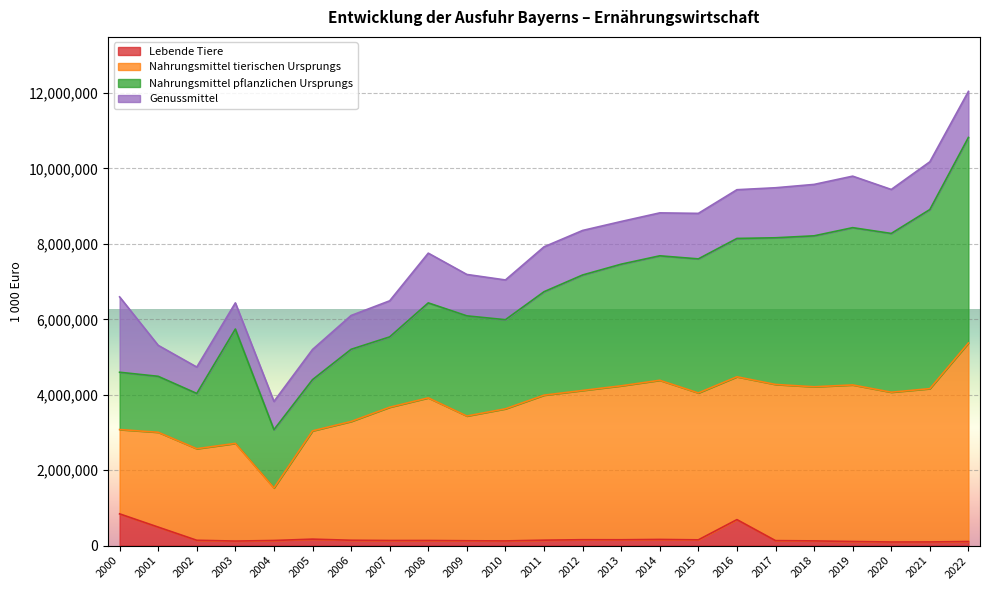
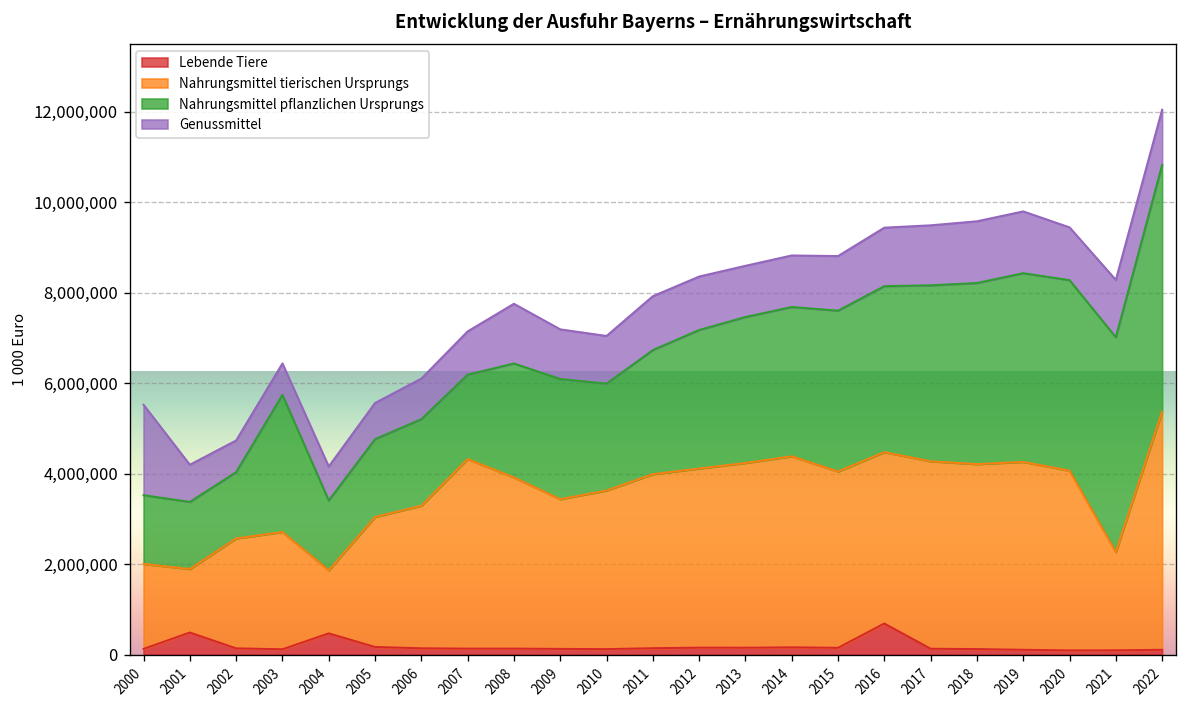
  {
    "Lebende Tiere": {
-     "2000": "800,000",
+     "2000": "100,000",
      "2001": "500,000",
      "2002": "100,000",
      "2003": "100,000",
-     "2004": "100,000",
+     "2004": "500,000",
      "2005": "200,000",
      "2006": "100,000",
      "2007": "100,000",
      "2008": "100,000",
      "2009": "100,000",
      "2010": "100,000",
      "2011": "100,000",
      "2012": "200,000",
      "2013": "200,000",
      "2014": "200,000",
      "2015": "200,000",
      "2016": "700,000",
      "2017": "100,000",
      "2018": "100,000",
      "2019": "100,000",
      "2020": "100,000",
      "2021": "100,000",
      "2022": "100,000"
    },
    "Nahrungsmittel tierischen Ursprungs": {
-     "2000": "2,200,000",
-     "2001": "2,500,000",
+     "2000": "1,900,000",
+     "2001": "1,400,000",
      "2002": "2,400,000",
      "2003": "2,600,000",
      "2004": "1,400,000",
      "2005": "2,900,000",
      "2006": "3,100,000",
-     "2007": "3,500,000",
+     "2007": "4,200,000",
      "2008": "3,800,000",
      "2009": "3,300,000",
      "2010": "3,500,000",
      "2011": "3,800,000",
      "2012": "4,000,000",
      "2013": "4,100,000",
      "2014": "4,200,000",
      "2015": "3,900,000",
      "2016": "3,800,000",
      "2017": "4,100,000",
      "2018": "4,100,000",
      "2019": "4,200,000",
      "2020": "4,000,000",
-     "2021": "4,100,000",
+     "2021": "2,200,000",
      "2022": "5,300,000"
    },
    "Nahrungsmittel pflanzlichen Ursprungs": {
      "2000": "1,500,000",
      "2001": "1,500,000",
      "2002": "1,500,000",
      "2003": "3,000,000",
      "2004": "1,500,000",
-     "2005": "1,400,000",
+     "2005": "1,700,000",
      "2006": "1,900,000",
      "2007": "1,900,000",
      "2008": "2,500,000",
      "2009": "2,700,000",
      "2010": "2,400,000",
      "2011": "2,700,000",
      "2012": "3,100,000",
      "2013": "3,200,000",
      "2014": "3,300,000",
      "2015": "3,600,000",
      "2016": "3,700,000",
      "2017": "3,900,000",
      "2018": "4,000,000",
      "2019": "4,200,000",
      "2020": "4,200,000",
      "2021": "4,700,000",
      "2022": "5,500,000"
    },
    "Genussmittel": {
      "2000": "2,000,000",
      "2001": "800,000",
      "2002": "700,000",
      "2003": "700,000",
      "2004": "700,000",
      "2005": "800,000",
      "2006": "900,000",
      "2007": "1,000,000",
      "2008": "1,300,000",
      "2009": "1,100,000",
      "2010": "1,100,000",
      "2011": "1,200,000",
      "2012": "1,200,000",
      "2013": "1,100,000",
      "2014": "1,100,000",
      "2015": "1,200,000",
      "2016": "1,300,000",
      "2017": "1,300,000",
      "2018": "1,400,000",
      "2019": "1,400,000",
      "2020": "1,200,000",
      "2021": "1,300,000",
      "2022": "1,200,000"
    }
  }
